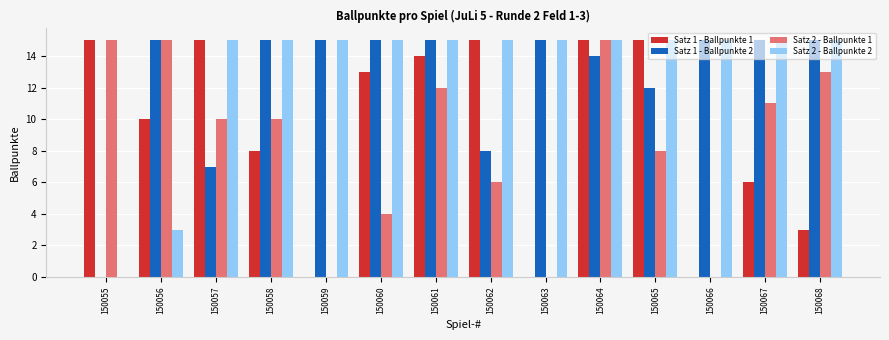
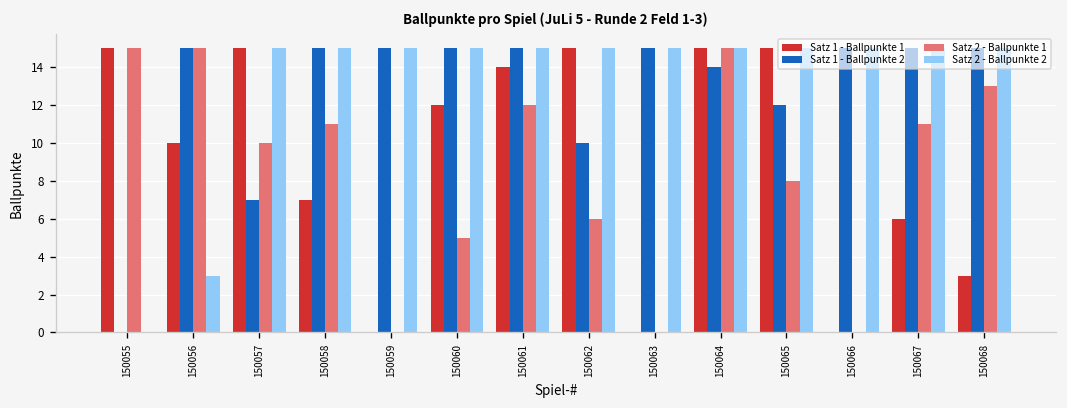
  {
    "Satz 1 - Ballpunkte 1": {
      "150055": 15,
      "150056": 10,
      "150057": 15,
-     "150058": 8,
+     "150058": 7,
      "150059": 0,
-     "150060": 13,
+     "150060": 12,
      "150061": 14,
      "150062": 15,
      "150063": 0,
      "150064": 15,
      "150065": 15,
      "150066": 0,
      "150067": 6,
      "150068": 3
    },
    "Satz 1 - Ballpunkte 2": {
      "150055": 0,
      "150056": 15,
      "150057": 7,
      "150058": 15,
      "150059": 15,
      "150060": 15,
      "150061": 15,
-     "150062": 8,
+     "150062": 10,
      "150063": 15,
      "150064": 14,
      "150065": 12
    },
    "Satz 2 - Ballpunkte 1": {
      "150055": 15,
      "150056": 15,
      "150057": 10,
-     "150058": 10,
+     "150058": 11,
      "150059": 0,
-     "150060": 4,
+     "150060": 5,
      "150061": 12,
      "150062": 6,
      "150063": 0,
      "150064": 15,
      "150065": 8,
      "150066": 0,
      "150067": 11,
      "150068": 13
    },
    "Satz 2 - Ballpunkte 2": {
      "150055": 0,
      "150056": 3,
      "150057": 15,
      "150058": 15,
      "150059": 15,
      "150060": 15,
      "150061": 15,
      "150062": 15,
      "150063": 15,
      "150064": 15
    }
  }
